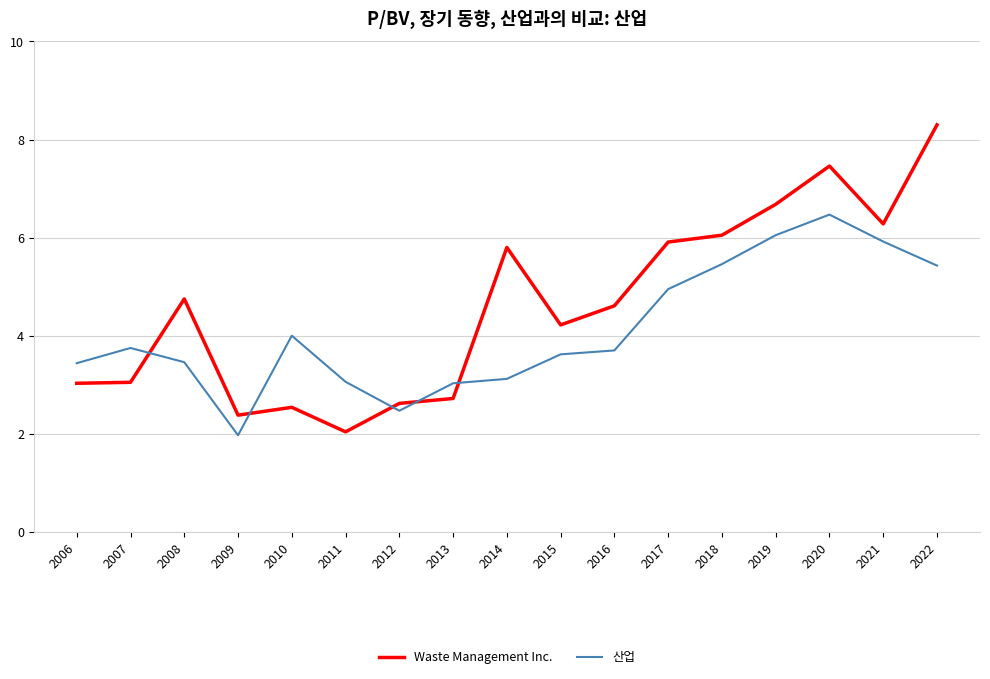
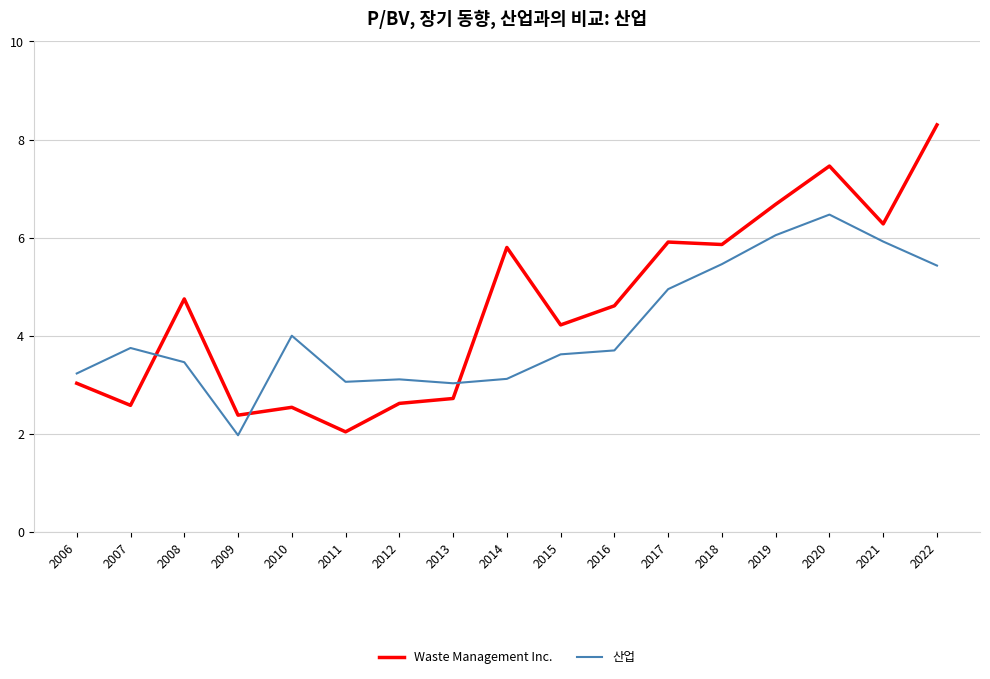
  {
    "Waste Management Inc.": {
      "2006": 3.0,
-     "2007": 3.1,
+     "2007": 2.6,
      "2008": 4.8,
      "2009": 2.4,
      "2010": 2.5,
      "2011": 2.0,
      "2012": 2.6,
      "2013": 2.7,
      "2014": 5.8,
      "2015": 4.2,
      "2016": 4.6,
      "2017": 5.9,
-     "2018": 6.1,
+     "2018": 5.9,
      "2019": 6.7,
      "2020": 7.5,
      "2021": 6.3,
      "2022": 8.3
    },
    "산업": {
-     "2006": 3.4,
+     "2006": 3.2,
      "2007": 3.8,
      "2008": 3.5,
      "2009": 2.0,
      "2010": 4.0,
      "2011": 3.1,
-     "2012": 2.5,
+     "2012": 3.1,
      "2013": 3.0,
      "2014": 3.1,
      "2015": 3.6,
      "2016": 3.7,
      "2017": 5.0,
      "2018": 5.5,
      "2019": 6.1,
      "2020": 6.5,
      "2021": 5.9,
      "2022": 5.4
    }
  }
